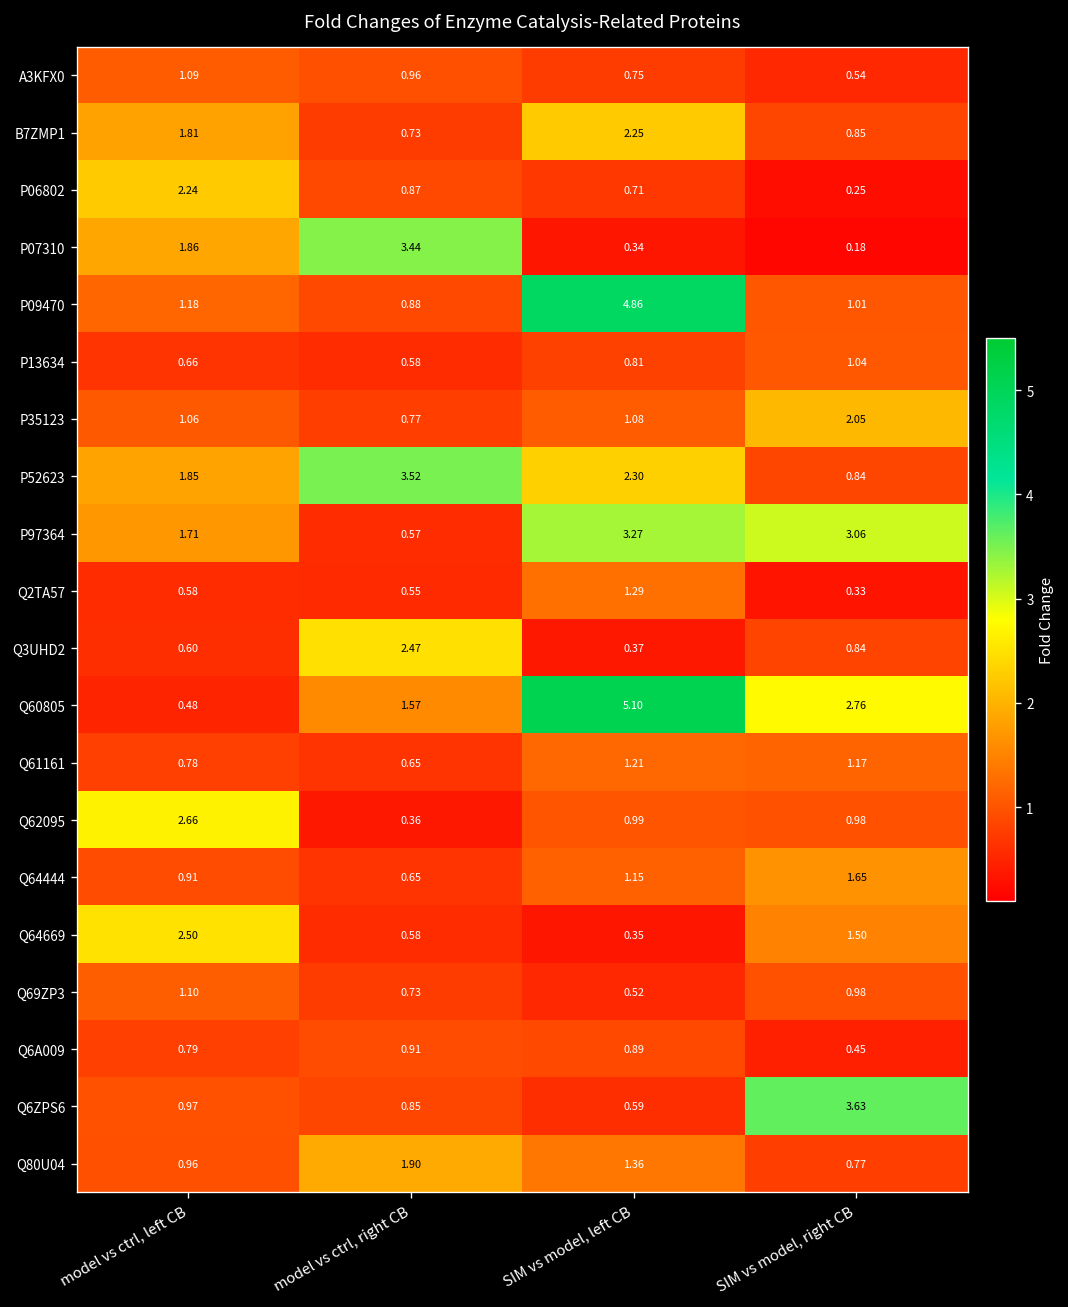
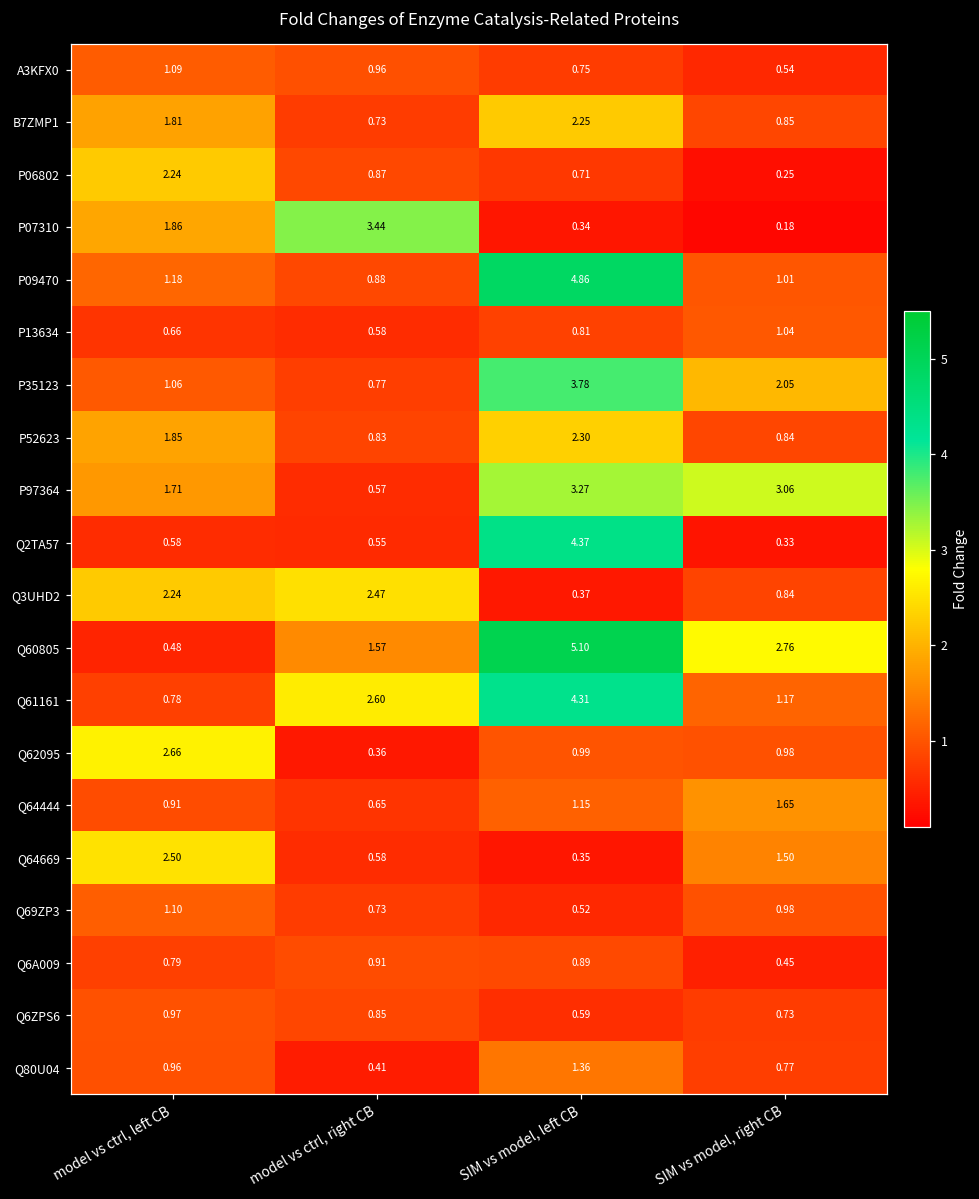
  {
    "A3KFX0": {
      "model vs ctrl, left CB": 1.09,
      "model vs ctrl, right CB": 0.96,
      "SIM vs model, left CB": 0.75,
      "SIM vs model, right CB": 0.54
    },
    "B7ZMP1": {
      "model vs ctrl, left CB": 1.81,
      "model vs ctrl, right CB": 0.73,
      "SIM vs model, left CB": 2.25,
      "SIM vs model, right CB": 0.85
    },
    "P06802": {
      "model vs ctrl, left CB": 2.24,
      "model vs ctrl, right CB": 0.87,
      "SIM vs model, left CB": 0.71,
      "SIM vs model, right CB": 0.25
    },
    "P07310": {
      "model vs ctrl, left CB": 1.86,
      "model vs ctrl, right CB": 3.44,
      "SIM vs model, left CB": 0.34,
      "SIM vs model, right CB": 0.18
    },
    "P09470": {
      "model vs ctrl, left CB": 1.18,
      "model vs ctrl, right CB": 0.88,
      "SIM vs model, left CB": 4.86,
      "SIM vs model, right CB": 1.01
    },
    "P13634": {
      "model vs ctrl, left CB": 0.66,
      "model vs ctrl, right CB": 0.58,
      "SIM vs model, left CB": 0.81,
      "SIM vs model, right CB": 1.04
    },
    "P35123": {
      "model vs ctrl, left CB": 1.06,
      "model vs ctrl, right CB": 0.77,
-     "SIM vs model, left CB": 1.08,
+     "SIM vs model, left CB": 3.78,
      "SIM vs model, right CB": 2.05
    },
    "P52623": {
      "model vs ctrl, left CB": 1.85,
-     "model vs ctrl, right CB": 3.52,
+     "model vs ctrl, right CB": 0.83,
      "SIM vs model, left CB": 2.30,
      "SIM vs model, right CB": 0.84
    },
    "P97364": {
      "model vs ctrl, left CB": 1.71,
      "model vs ctrl, right CB": 0.57,
      "SIM vs model, left CB": 3.27,
      "SIM vs model, right CB": 3.06
    },
    "Q2TA57": {
      "model vs ctrl, left CB": 0.58,
      "model vs ctrl, right CB": 0.55,
-     "SIM vs model, left CB": 1.29,
+     "SIM vs model, left CB": 4.37,
      "SIM vs model, right CB": 0.33
    },
    "Q3UHD2": {
-     "model vs ctrl, left CB": 0.60,
+     "model vs ctrl, left CB": 2.24,
      "model vs ctrl, right CB": 2.47,
      "SIM vs model, left CB": 0.37,
      "SIM vs model, right CB": 0.84
    },
    "Q60805": {
      "model vs ctrl, left CB": 0.48,
      "model vs ctrl, right CB": 1.57,
      "SIM vs model, left CB": 5.10,
      "SIM vs model, right CB": 2.76
    },
    "Q61161": {
      "model vs ctrl, left CB": 0.78,
-     "model vs ctrl, right CB": 0.65,
-     "SIM vs model, left CB": 1.21,
+     "model vs ctrl, right CB": 2.60,
+     "SIM vs model, left CB": 4.31,
      "SIM vs model, right CB": 1.17
    },
    "Q62095": {
      "model vs ctrl, left CB": 2.66,
      "model vs ctrl, right CB": 0.36,
      "SIM vs model, left CB": 0.99,
      "SIM vs model, right CB": 0.98
    },
    "Q64444": {
      "model vs ctrl, left CB": 0.91,
      "model vs ctrl, right CB": 0.65,
      "SIM vs model, left CB": 1.15,
      "SIM vs model, right CB": 1.65
    },
    "Q64669": {
      "model vs ctrl, left CB": 2.50,
      "model vs ctrl, right CB": 0.58,
      "SIM vs model, left CB": 0.35,
      "SIM vs model, right CB": 1.50
    },
    "Q69ZP3": {
      "model vs ctrl, left CB": 1.10,
      "model vs ctrl, right CB": 0.73,
      "SIM vs model, left CB": 0.52,
      "SIM vs model, right CB": 0.98
    },
    "Q6A009": {
      "model vs ctrl, left CB": 0.79,
      "model vs ctrl, right CB": 0.91,
      "SIM vs model, left CB": 0.89,
      "SIM vs model, right CB": 0.45
    },
    "Q6ZPS6": {
      "model vs ctrl, left CB": 0.97,
      "model vs ctrl, right CB": 0.85,
      "SIM vs model, left CB": 0.59,
-     "SIM vs model, right CB": 3.63
+     "SIM vs model, right CB": 0.73
    },
    "Q80U04": {
      "model vs ctrl, left CB": 0.96,
-     "model vs ctrl, right CB": 1.90,
+     "model vs ctrl, right CB": 0.41,
      "SIM vs model, left CB": 1.36,
      "SIM vs model, right CB": 0.77
    }
  }
